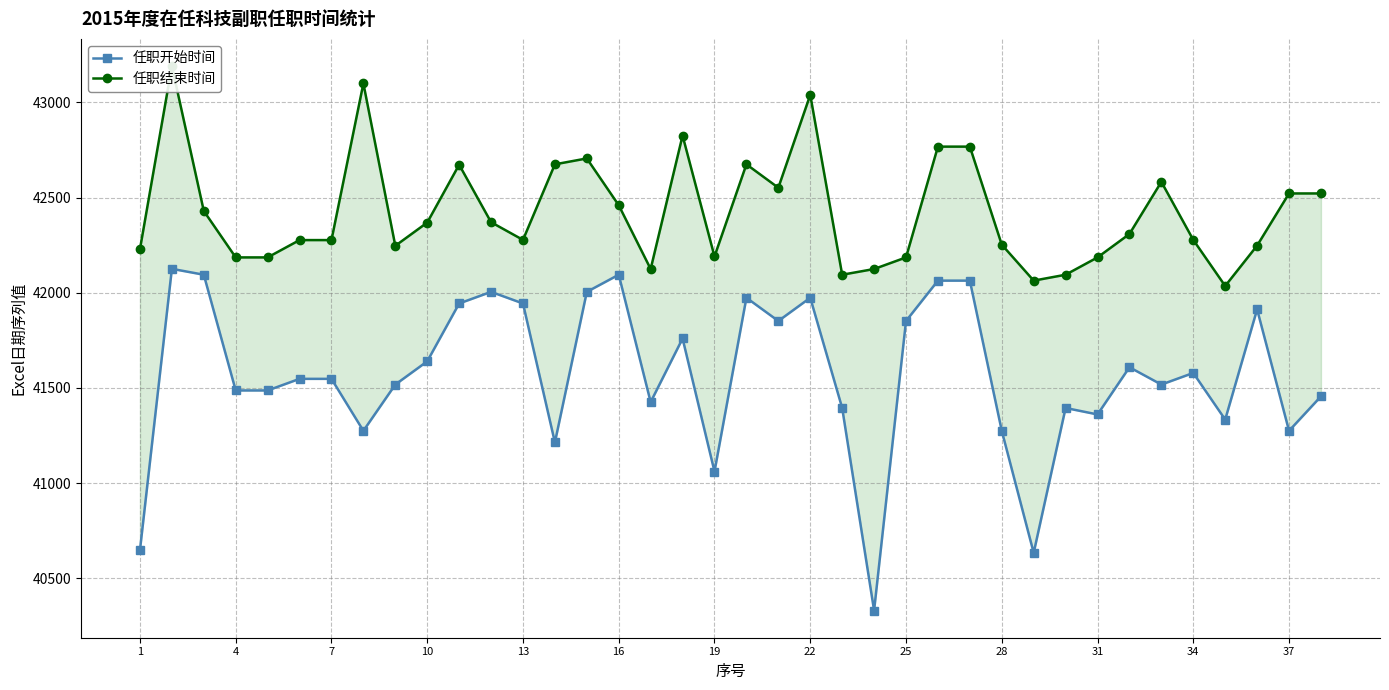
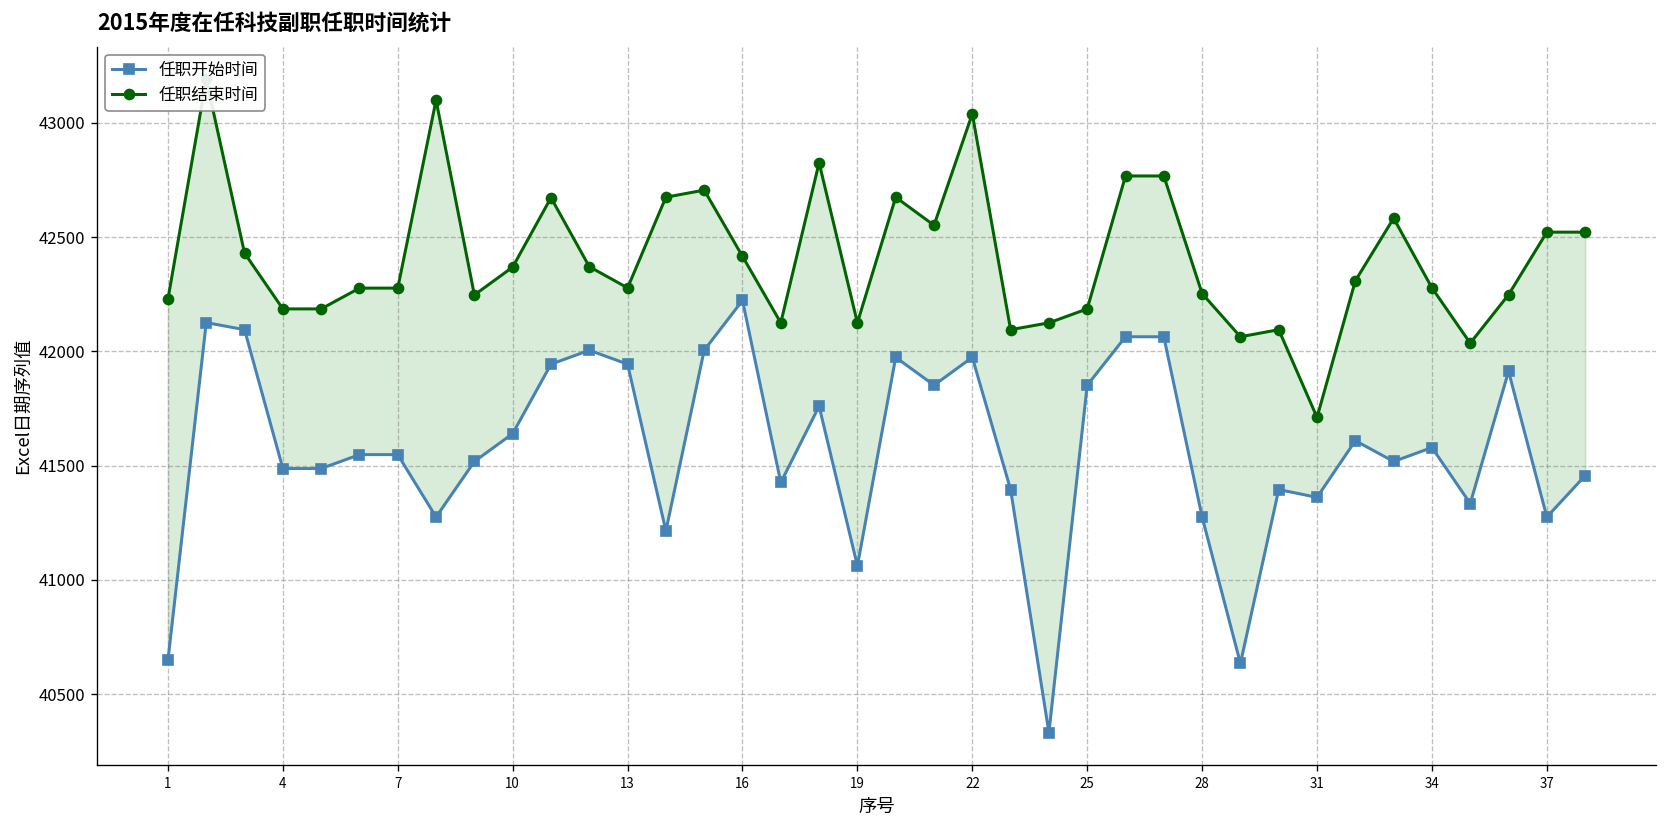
  {
    "任职开始时间": {
      "1": 40650,
      "4": 41490,
      "7": 41550,
      "10": 41640,
      "13": 41940,
-     "16": 42100,
+     "16": 42220,
      "19": 41060,
      "22": 41970,
      "25": 41850,
      "28": 41280,
      "31": 41360,
      "34": 41580,
      "37": 41280
    },
    "任职结束时间": {
      "1": 42230,
      "4": 42190,
      "7": 42280,
      "10": 42370,
      "13": 42280,
-     "16": 42460,
-     "19": 42190,
+     "16": 42420,
+     "19": 42130,
      "22": 43040,
      "25": 42190,
      "28": 42250,
-     "31": 42190,
+     "31": 41710,
      "34": 42280,
      "37": 42520
    }
  }
